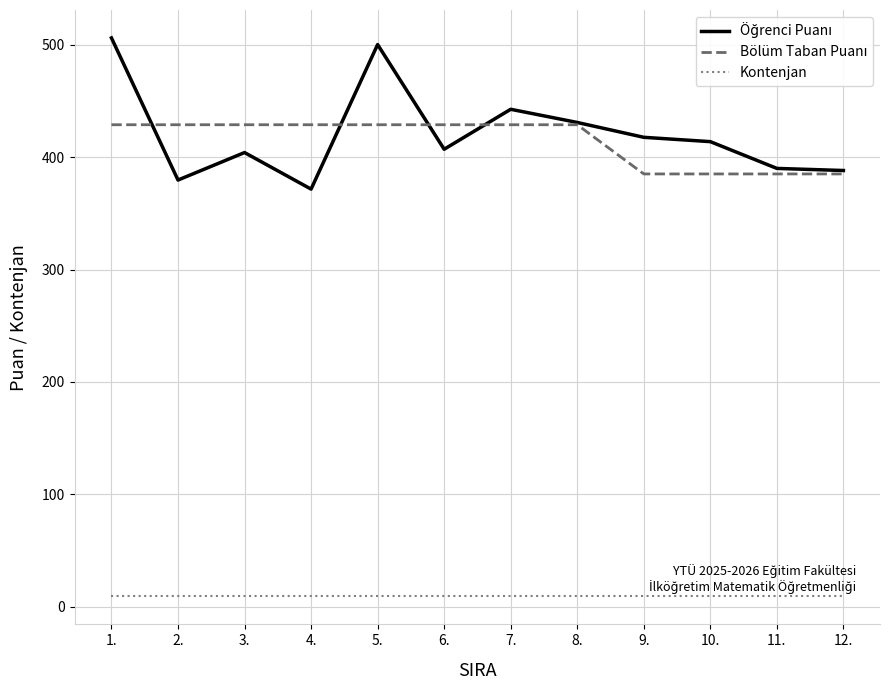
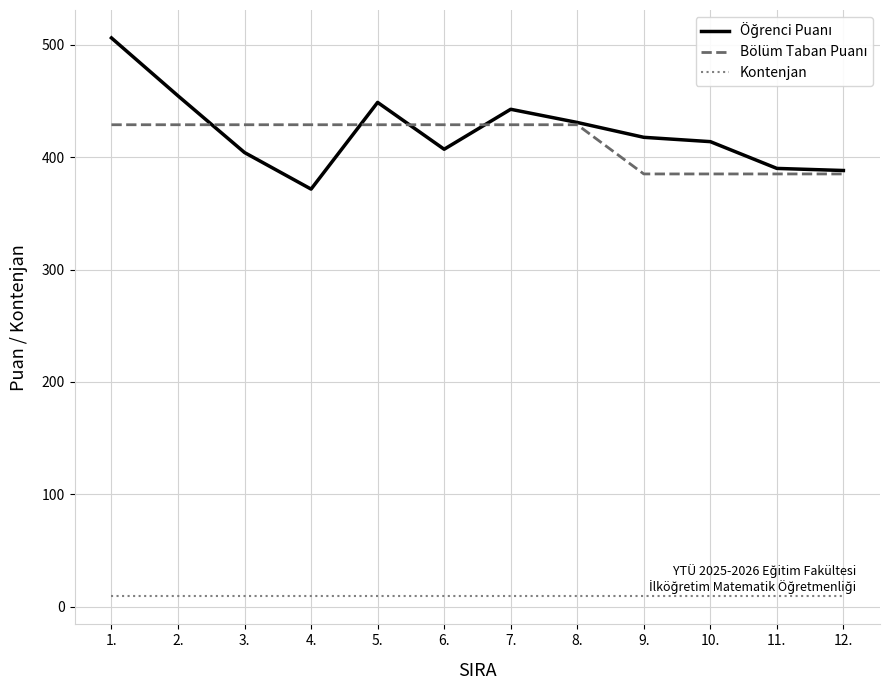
  {
    "Öğrenci Puanı": {
      "1.": 506,
-     "2.": 380,
+     "2.": 455,
      "3.": 404,
      "4.": 372,
-     "5.": 500,
+     "5.": 449,
      "6.": 407,
      "7.": 443,
      "9.": 418,
      "10.": 414,
      "11.": 390,
      "12.": 388
    }
  }
